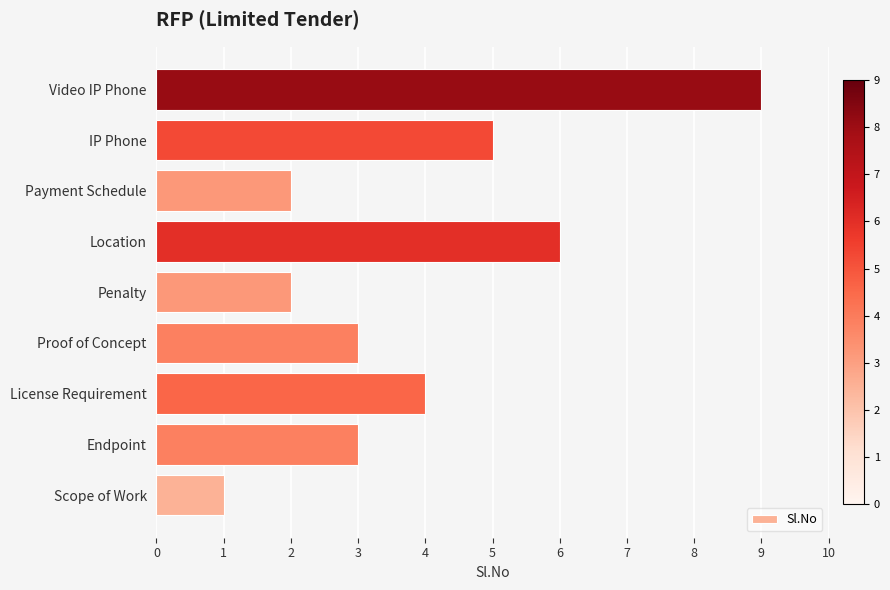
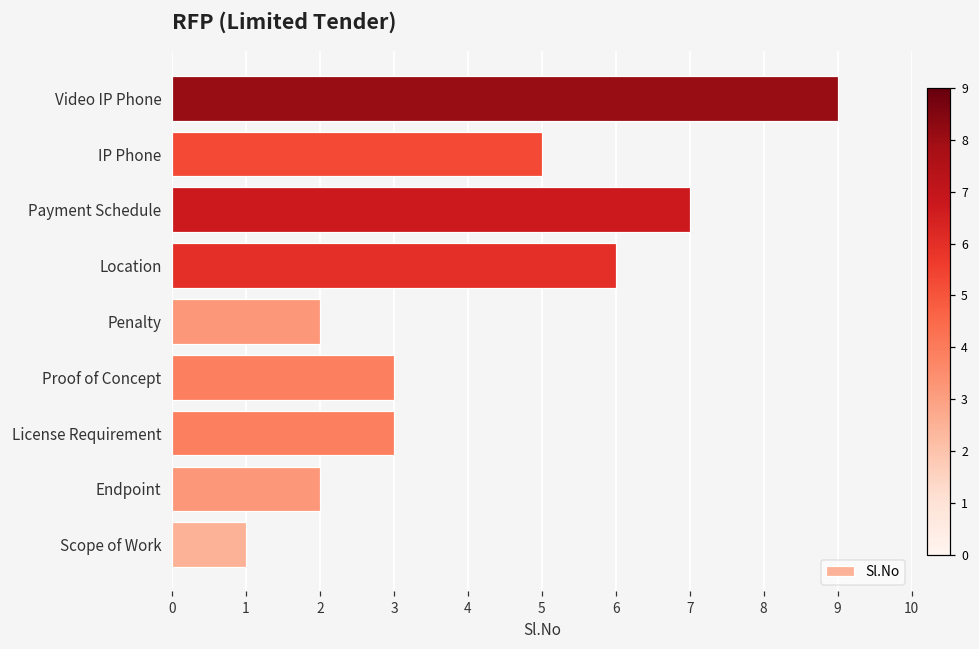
  {
    "Video IP Phone": 9,
    "IP Phone": 5,
-   "Payment Schedule": 2,
+   "Payment Schedule": 7,
    "Location": 6,
    "Penalty": 2,
    "Proof of Concept": 3,
-   "License Requirement": 4,
-   "Endpoint": 3,
+   "License Requirement": 3,
+   "Endpoint": 2,
    "Scope of Work": 1
  }
